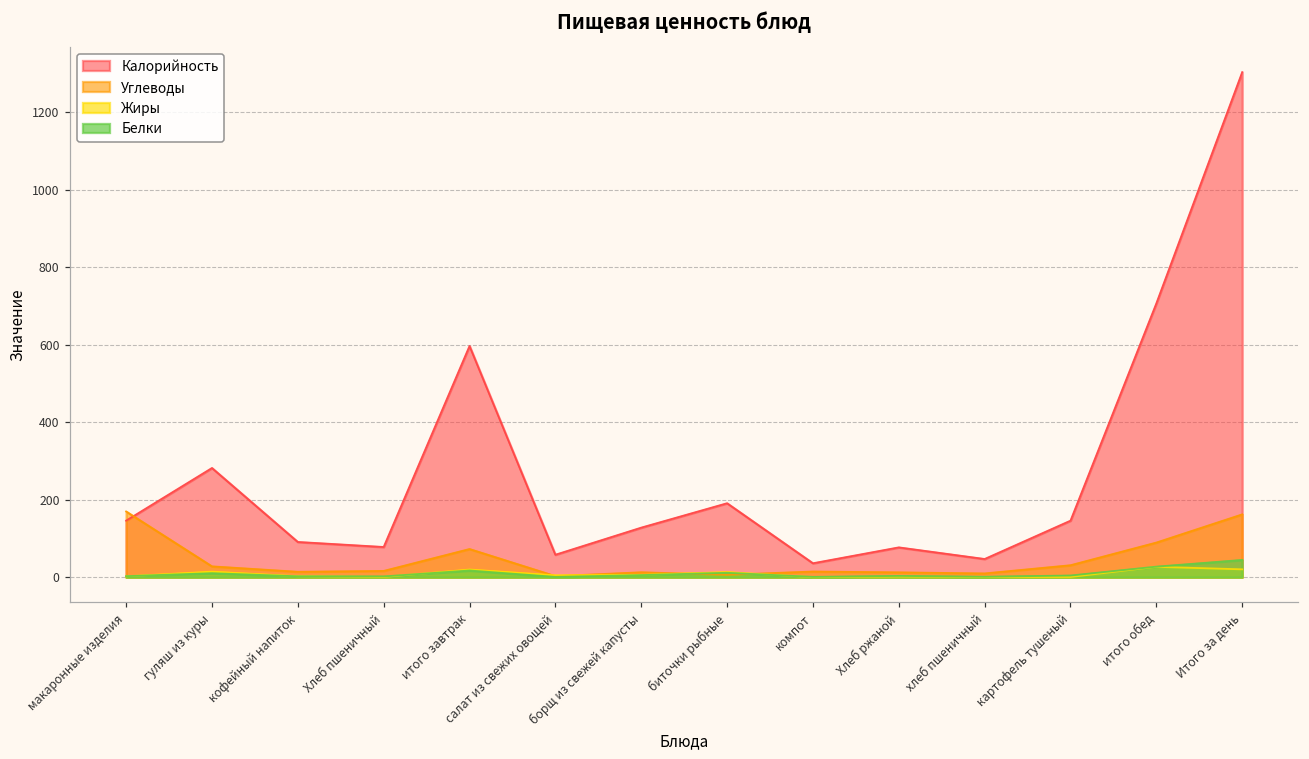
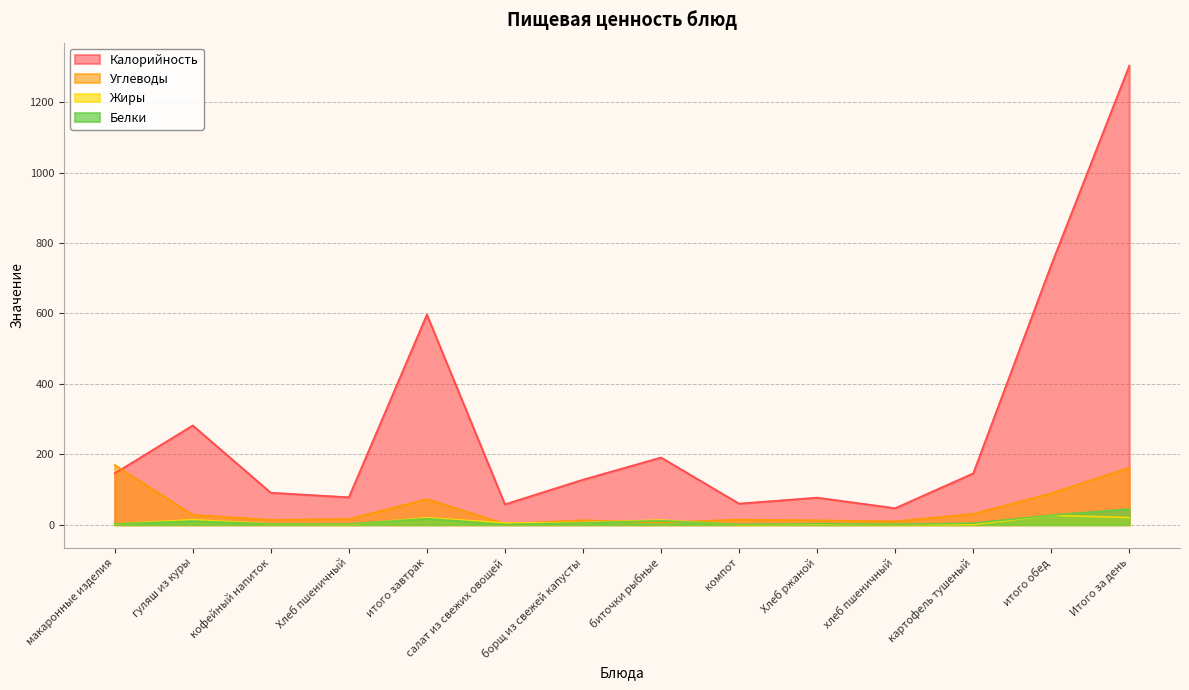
  {
    "Калорийность": {
      "макаронные изделия": 150,
      "гуляш из куры": 280,
      "кофейный напиток": 90,
      "Хлеб пшеничный": 80,
      "итого завтрак": 600,
      "салат из свежих овощей": 60,
      "борщ из свежей капусты": 130,
      "биточки рыбные": 190,
-     "компот": 40,
+     "компот": 60,
      "Хлеб ржаной": 80,
      "хлеб пшеничный": 50,
      "картофель тушеный": 150,
-     "итого обед": 710,
+     "итого обед": 740,
      "Итого за день": 1300
    },
    "Углеводы": {
      "макаронные изделия": 170,
      "гуляш из куры": 30,
      "кофейный напиток": 10,
      "Хлеб пшеничный": 20,
      "итого завтрак": 70,
      "компот": 10,
      "Хлеб ржаной": 10,
      "хлеб пшеничный": 10,
      "картофель тушеный": 30,
      "итого обед": 90,
      "Итого за день": 160
    },
    "Жиры": {
      "Итого за день": 20
    },
    "Белки": {
      "Итого за день": 40
    }
  }
